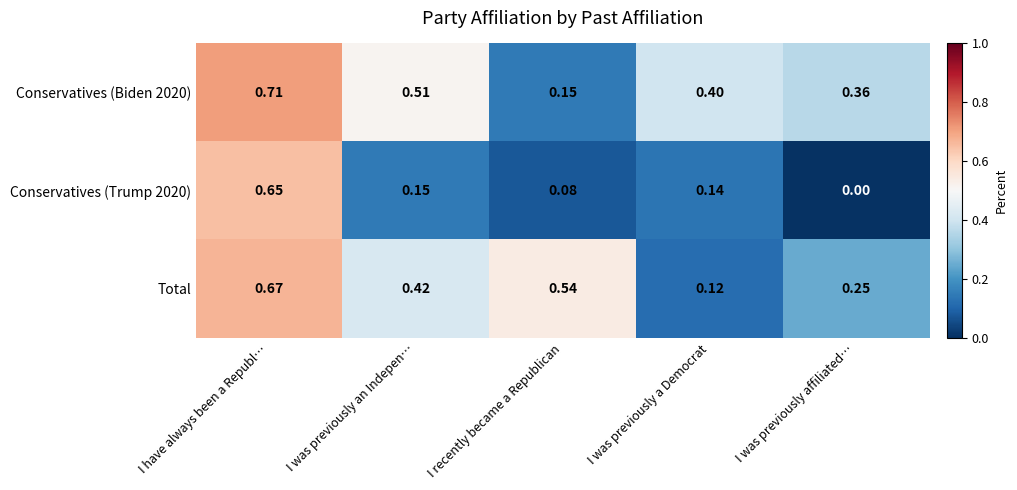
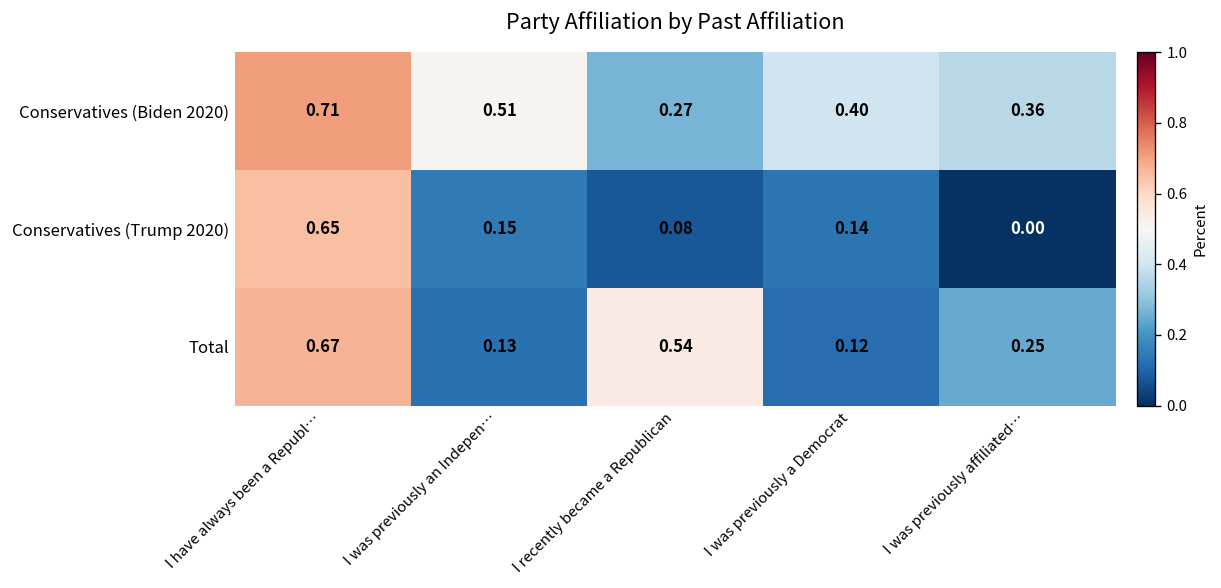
  {
    "Conservatives (Biden 2020)": {
      "I have always been a Republ…": 0.71,
      "I was previously an Indepen…": 0.51,
-     "I recently became a Republican": 0.15,
+     "I recently became a Republican": 0.27,
      "I was previously a Democrat": 0.40,
      "I was previously affiliated…": 0.36
    },
    "Conservatives (Trump 2020)": {
      "I have always been a Republ…": 0.65,
      "I was previously an Indepen…": 0.15,
      "I recently became a Republican": 0.08,
      "I was previously a Democrat": 0.14,
      "I was previously affiliated…": 0.00
    },
    "Total": {
      "I have always been a Republ…": 0.67,
-     "I was previously an Indepen…": 0.42,
+     "I was previously an Indepen…": 0.13,
      "I recently became a Republican": 0.54,
      "I was previously a Democrat": 0.12,
      "I was previously affiliated…": 0.25
    }
  }
